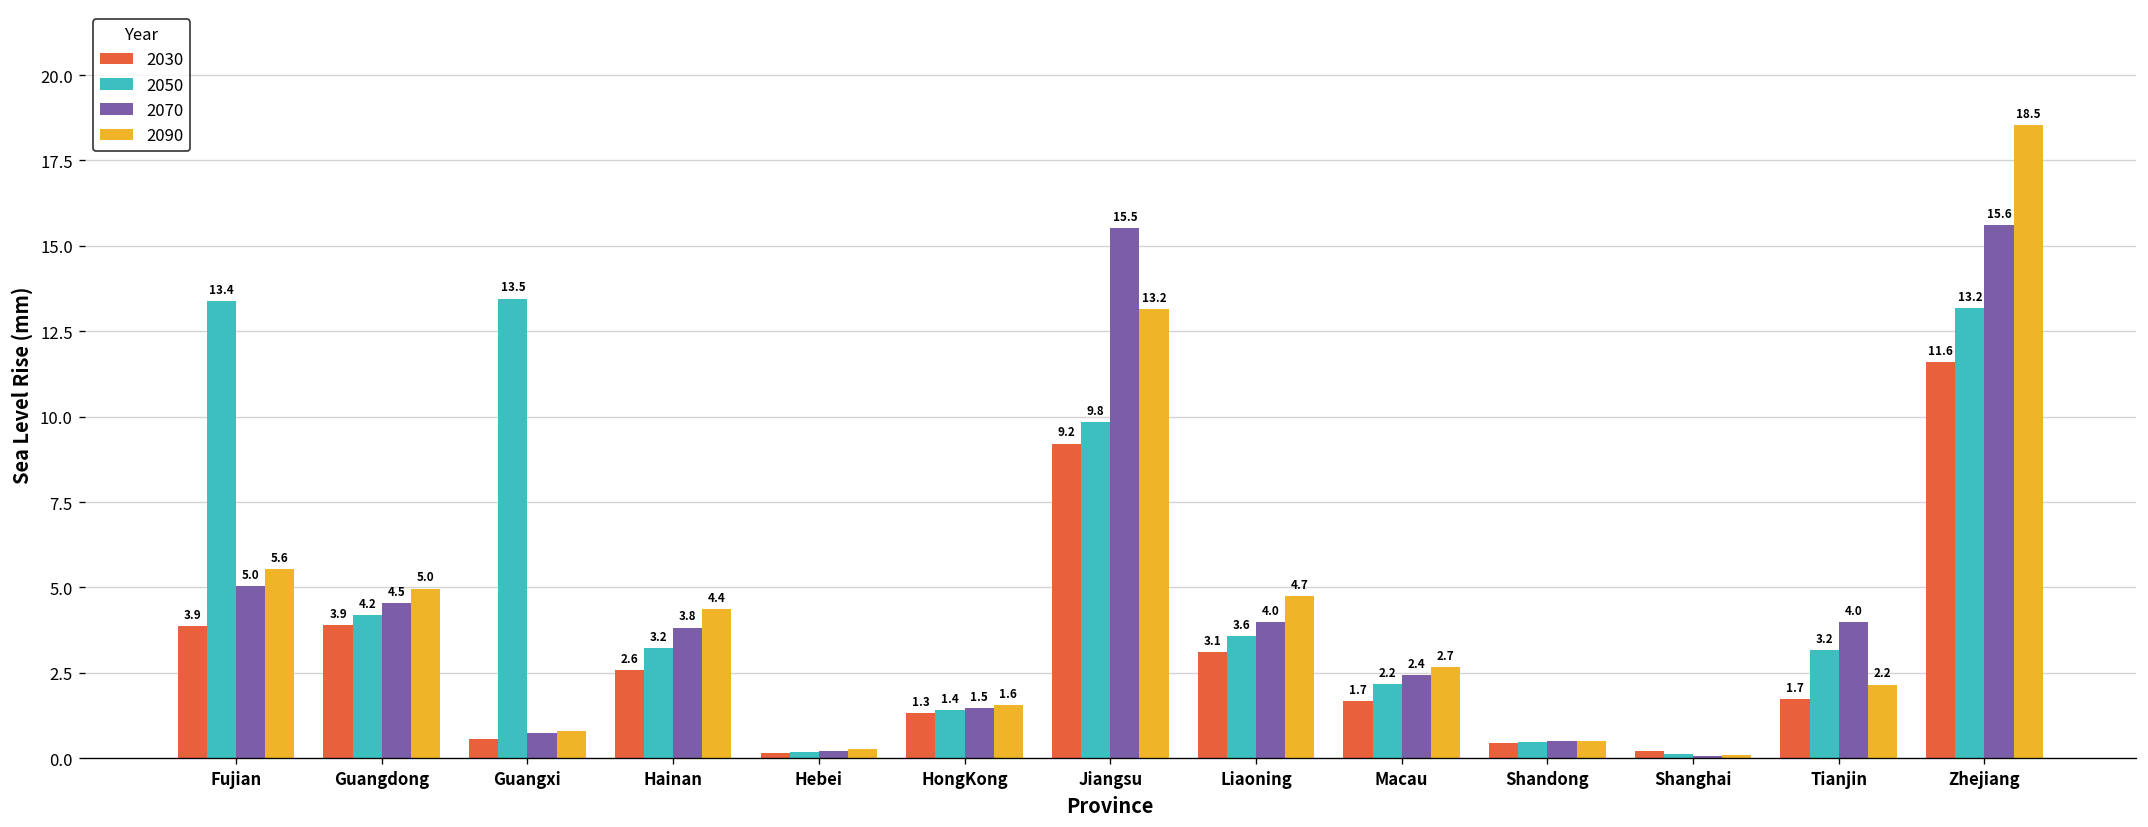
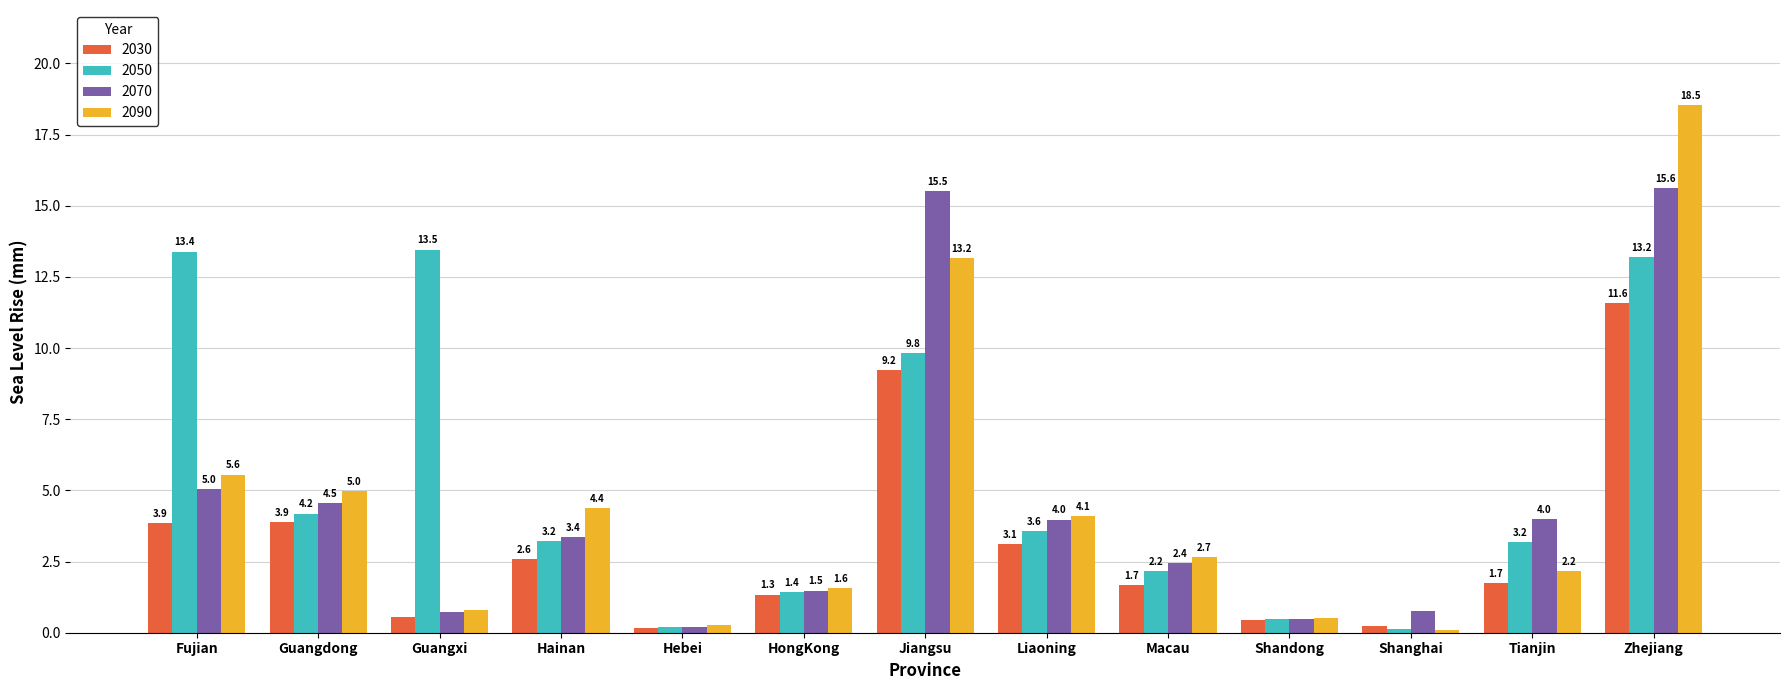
  {
    "2030": {
      "Fujian": 3.9,
      "Guangdong": 3.9,
      "Hainan": 2.6,
      "HongKong": 1.3,
      "Jiangsu": 9.2,
      "Liaoning": 3.1,
      "Macau": 1.7,
      "Tianjin": 1.7,
      "Zhejiang": 11.6
    },
    "2050": {
      "Fujian": 13.4,
      "Guangdong": 4.2,
      "Guangxi": 13.5,
      "Hainan": 3.2,
      "HongKong": 1.4,
      "Jiangsu": 9.8,
      "Liaoning": 3.6,
      "Macau": 2.2,
      "Tianjin": 3.2,
      "Zhejiang": 13.2
    },
    "2070": {
      "Fujian": 5.0,
      "Guangdong": 4.5,
-     "Hainan": 3.8,
+     "Hainan": 3.4,
      "HongKong": 1.5,
      "Jiangsu": 15.5,
      "Liaoning": 4.0,
      "Macau": 2.4,
-     "Shanghai": 0.1,
+     "Shanghai": 0.8,
      "Tianjin": 4.0,
      "Zhejiang": 15.6
    },
    "2090": {
      "Fujian": 5.6,
      "Guangdong": 5.0,
      "Hainan": 4.4,
      "HongKong": 1.6,
      "Jiangsu": 13.2,
-     "Liaoning": 4.7,
+     "Liaoning": 4.1,
      "Macau": 2.7,
      "Tianjin": 2.2,
      "Zhejiang": 18.5
    }
  }
